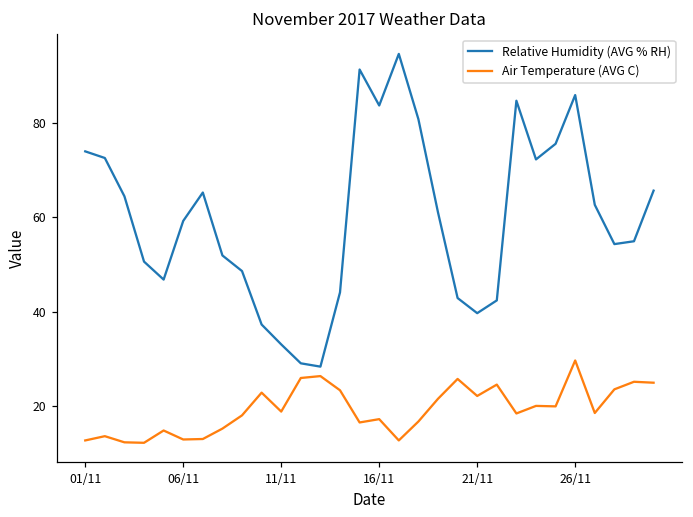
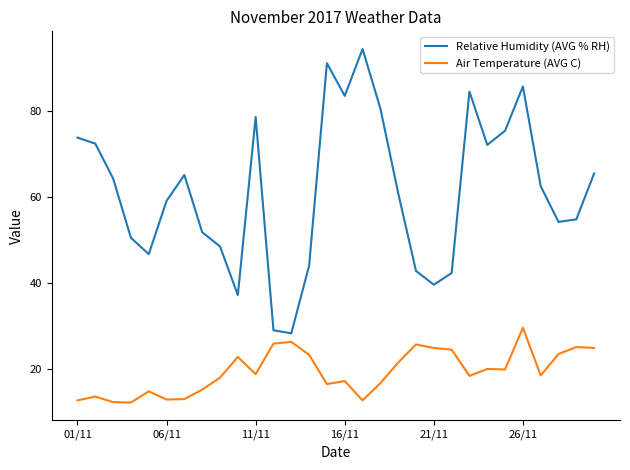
  {
    "Relative Humidity (AVG % RH)": {
      "01/11": 74,
      "06/11": 59,
-     "11/11": 33,
+     "11/11": 79,
      "16/11": 84,
      "21/11": 40,
      "26/11": 86
    },
    "Air Temperature (AVG C)": {
      "01/11": 13,
      "06/11": 13,
      "11/11": 19,
      "16/11": 17,
-     "21/11": 22,
+     "21/11": 25,
      "26/11": 30
    }
  }
